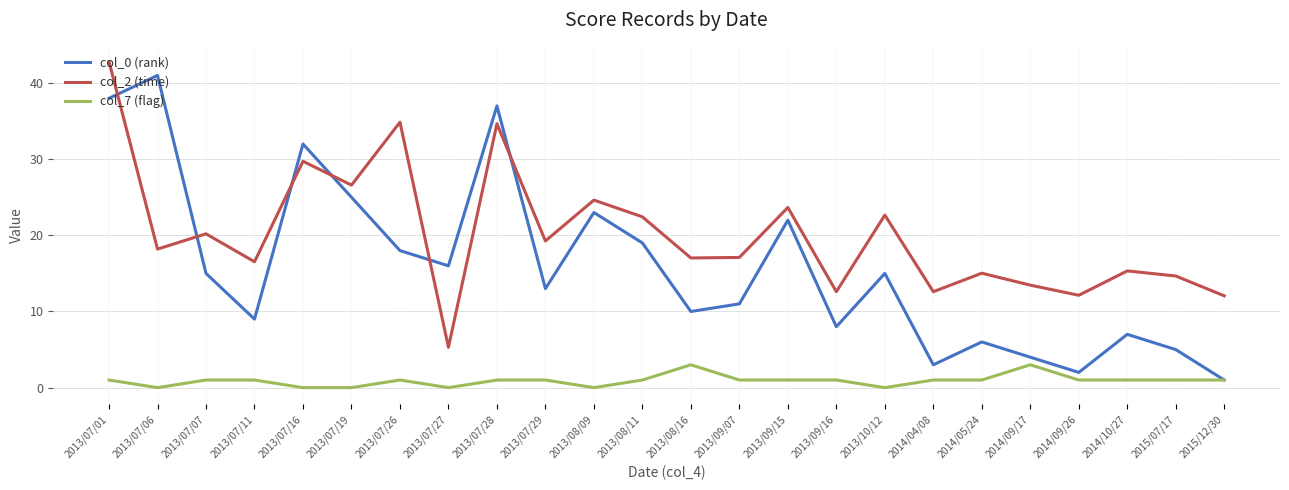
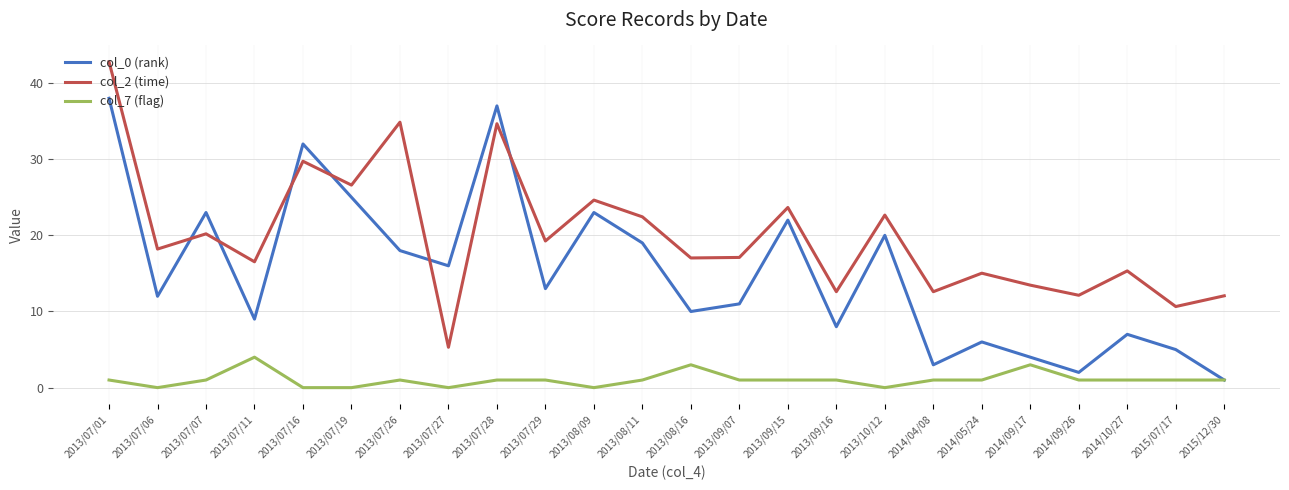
  {
    "col_0 (rank)": {
      "2013/07/01": 38,
-     "2013/07/06": 41,
-     "2013/07/07": 15,
+     "2013/07/06": 12,
+     "2013/07/07": 23,
      "2013/07/11": 9,
      "2013/07/16": 32,
      "2013/07/19": 25,
      "2013/07/26": 18,
      "2013/07/27": 16,
      "2013/07/28": 37,
      "2013/07/29": 13,
      "2013/08/09": 23,
      "2013/08/11": 19,
      "2013/08/16": 10,
      "2013/09/07": 11,
      "2013/09/15": 22,
      "2013/09/16": 8,
-     "2013/10/12": 15,
+     "2013/10/12": 20,
      "2014/04/08": 3,
      "2014/05/24": 6,
      "2014/09/17": 4,
      "2014/09/26": 2,
      "2014/10/27": 7,
      "2015/07/17": 5
    },
    "col_2 (time)": {
      "2013/07/01": 43,
      "2013/07/06": 18,
      "2013/07/07": 20,
      "2013/07/11": 17,
      "2013/07/16": 30,
      "2013/07/19": 27,
      "2013/07/26": 35,
      "2013/07/27": 5,
      "2013/07/28": 35,
      "2013/07/29": 19,
      "2013/08/09": 25,
      "2013/08/11": 22,
      "2013/08/16": 17,
      "2013/09/07": 17,
      "2013/09/15": 24,
      "2013/09/16": 13,
      "2013/10/12": 23,
      "2014/04/08": 13,
      "2014/05/24": 15,
      "2014/09/17": 13,
      "2014/09/26": 12,
      "2014/10/27": 15,
-     "2015/07/17": 15,
+     "2015/07/17": 11,
      "2015/12/30": 12
    },
    "col_7 (flag)": {
      "2013/07/01": 1,
      "2013/07/06": 0,
      "2013/07/07": 1,
-     "2013/07/11": 1,
+     "2013/07/11": 4,
      "2013/07/16": 0,
      "2013/07/19": 0,
      "2013/07/26": 1,
      "2013/07/27": 0,
      "2013/07/28": 1,
      "2013/07/29": 1,
      "2013/08/09": 0,
      "2013/08/11": 1,
      "2013/08/16": 3,
      "2013/09/07": 1,
      "2013/09/15": 1,
      "2013/09/16": 1,
      "2013/10/12": 0,
      "2014/04/08": 1,
      "2014/05/24": 1,
      "2014/09/17": 3,
      "2014/09/26": 1,
      "2014/10/27": 1,
      "2015/07/17": 1
    }
  }
